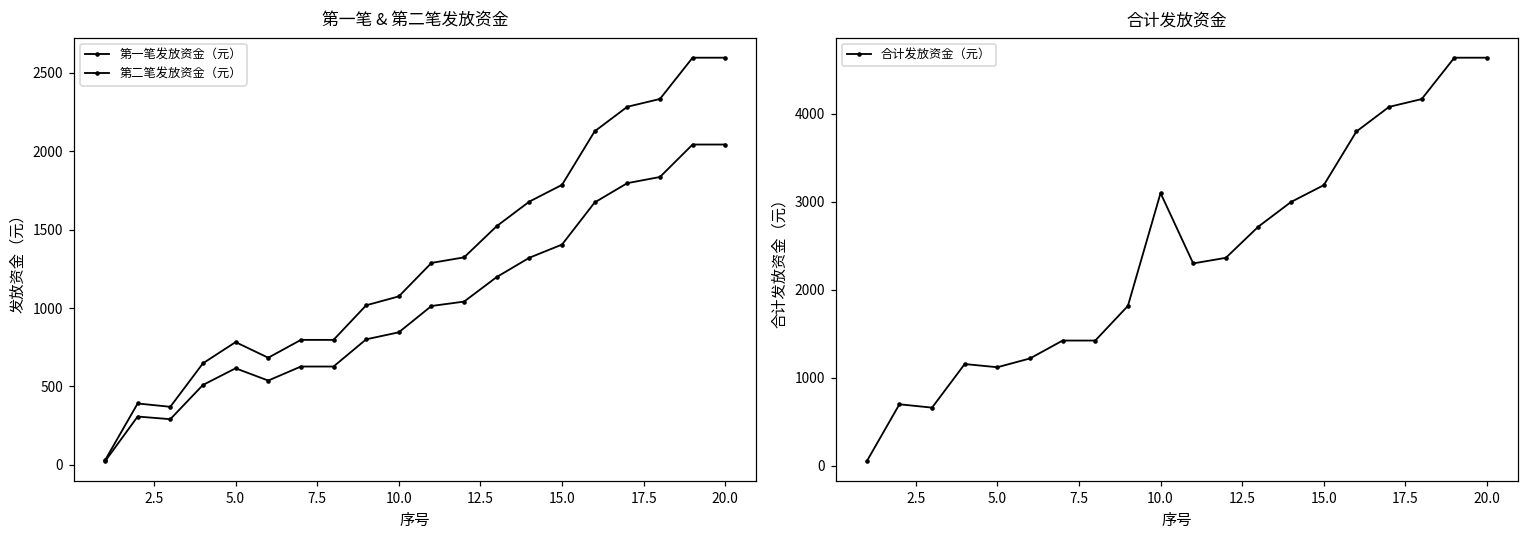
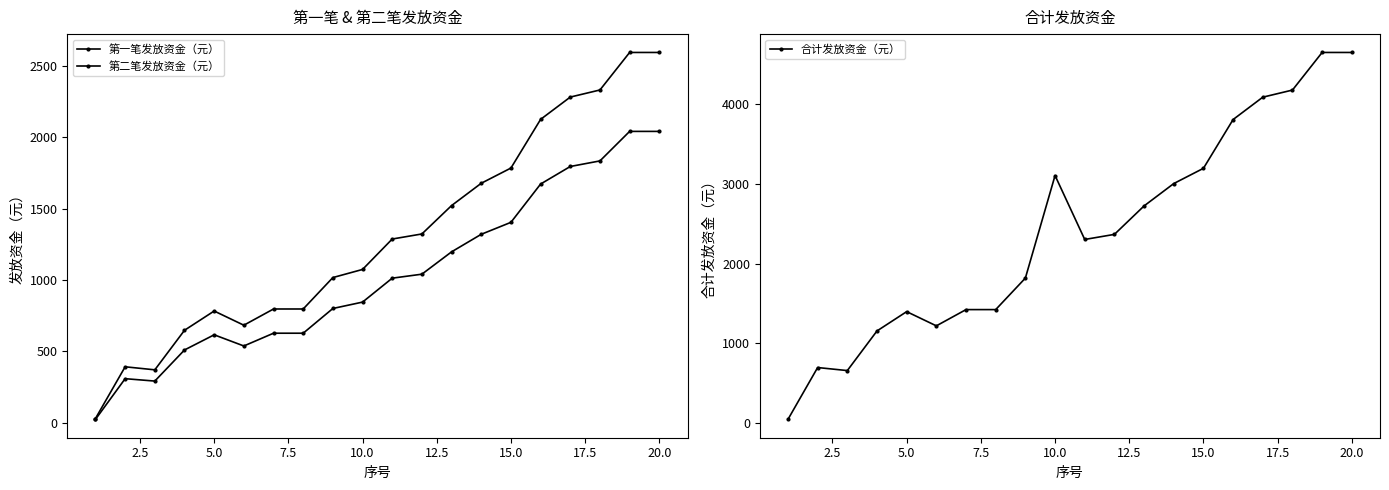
  {
    "合计发放资金": {
-     "5.0": 1100,
+     "5.0": 1400,
      "10.0": 3100,
      "15.0": 3200,
      "20.0": 4600
    }
  }
